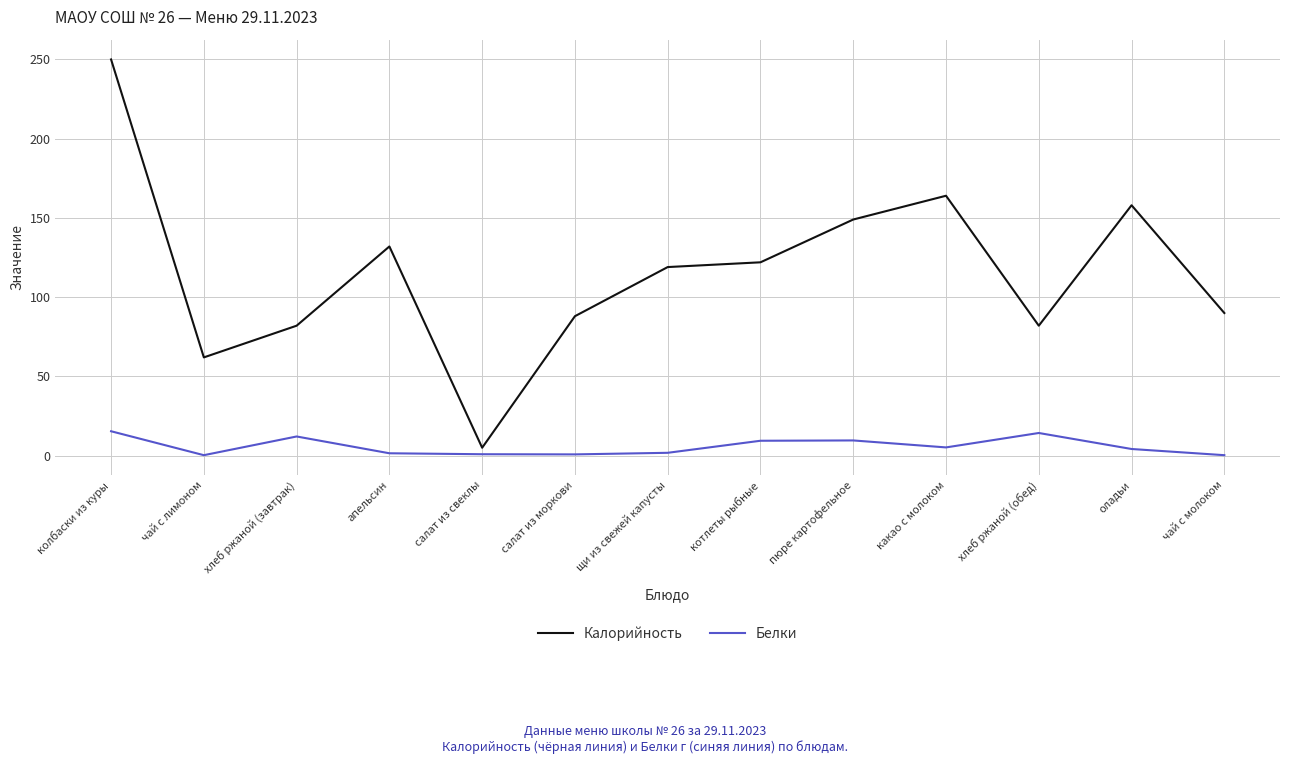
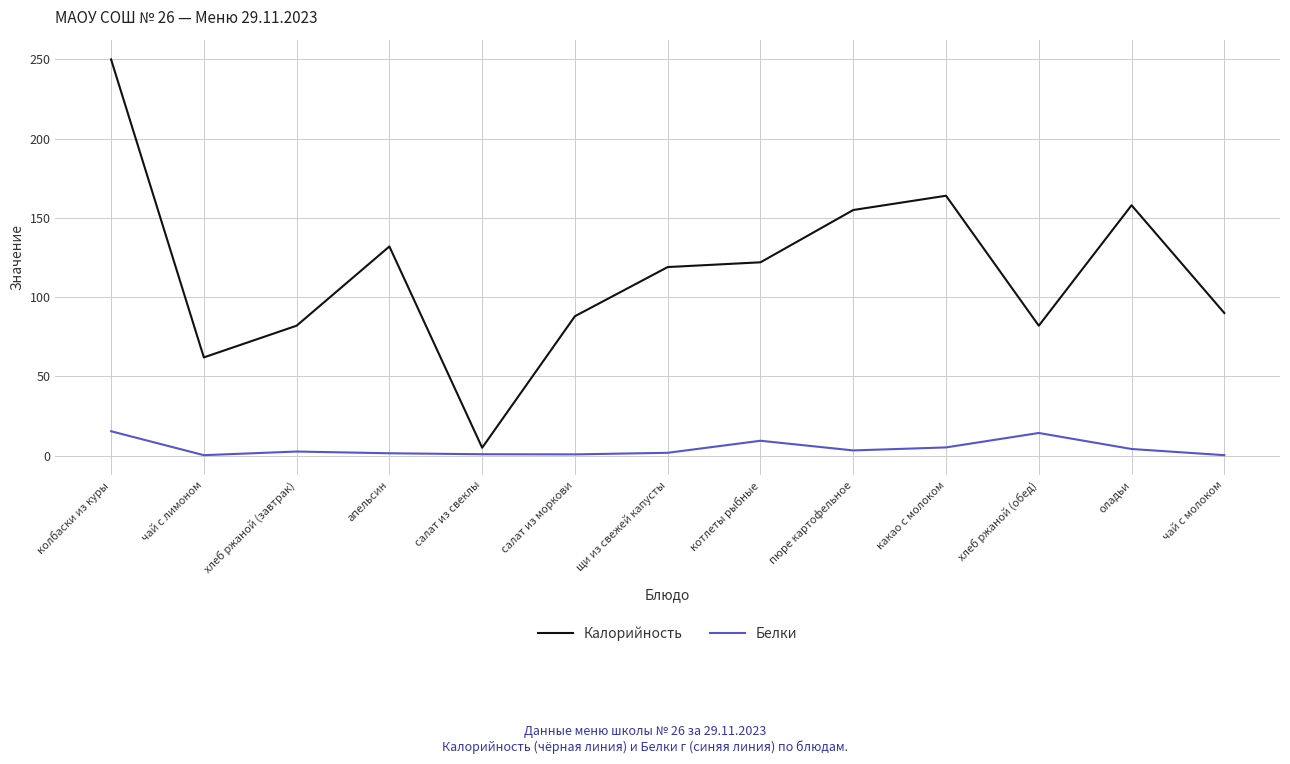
  {
    "Калорийность": {
      "колбаски из куры": 250,
      "чай с лимоном": 62,
      "хлеб ржаной (завтрак)": 82,
      "апельсин": 132,
      "салат из свеклы": 5,
      "салат из моркови": 88,
      "щи из свежей капусты": 119,
      "котлеты рыбные": 122,
-     "пюре картофельное": 149,
+     "пюре картофельное": 155,
      "какао с молоком": 164,
      "хлеб ржаной (обед)": 82,
      "оладьи": 158,
      "чай с молоком": 90
    },
    "Белки": {
      "колбаски из куры": 15,
      "чай с лимоном": 0,
-     "хлеб ржаной (завтрак)": 12,
+     "хлеб ржаной (завтрак)": 3,
      "апельсин": 2,
      "салат из свеклы": 1,
      "салат из моркови": 1,
      "щи из свежей капусты": 2,
      "котлеты рыбные": 9,
-     "пюре картофельное": 10,
+     "пюре картофельное": 3,
      "какао с молоком": 5,
      "хлеб ржаной (обед)": 14,
      "оладьи": 4,
      "чай с молоком": 0
    }
  }
